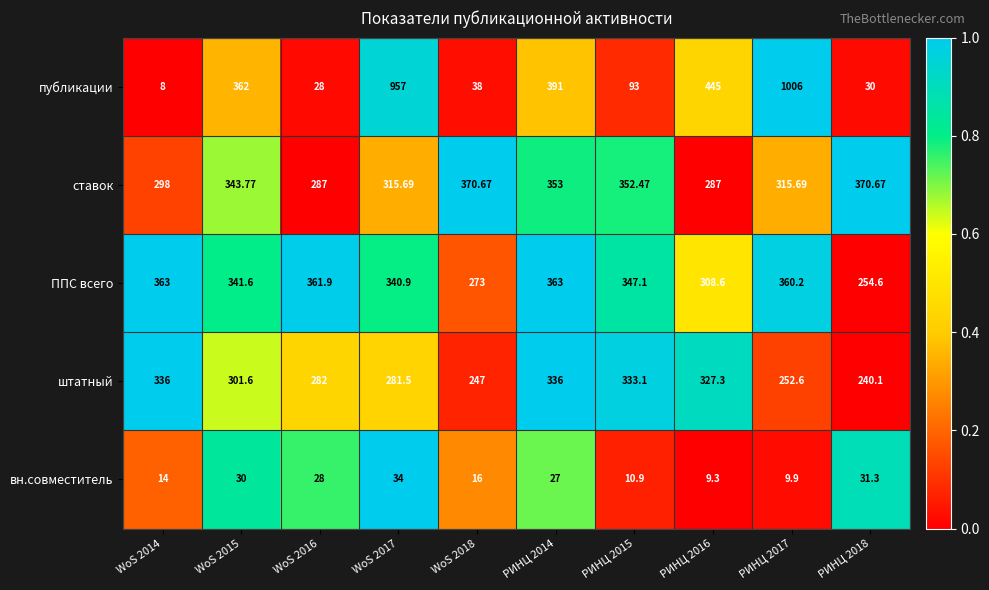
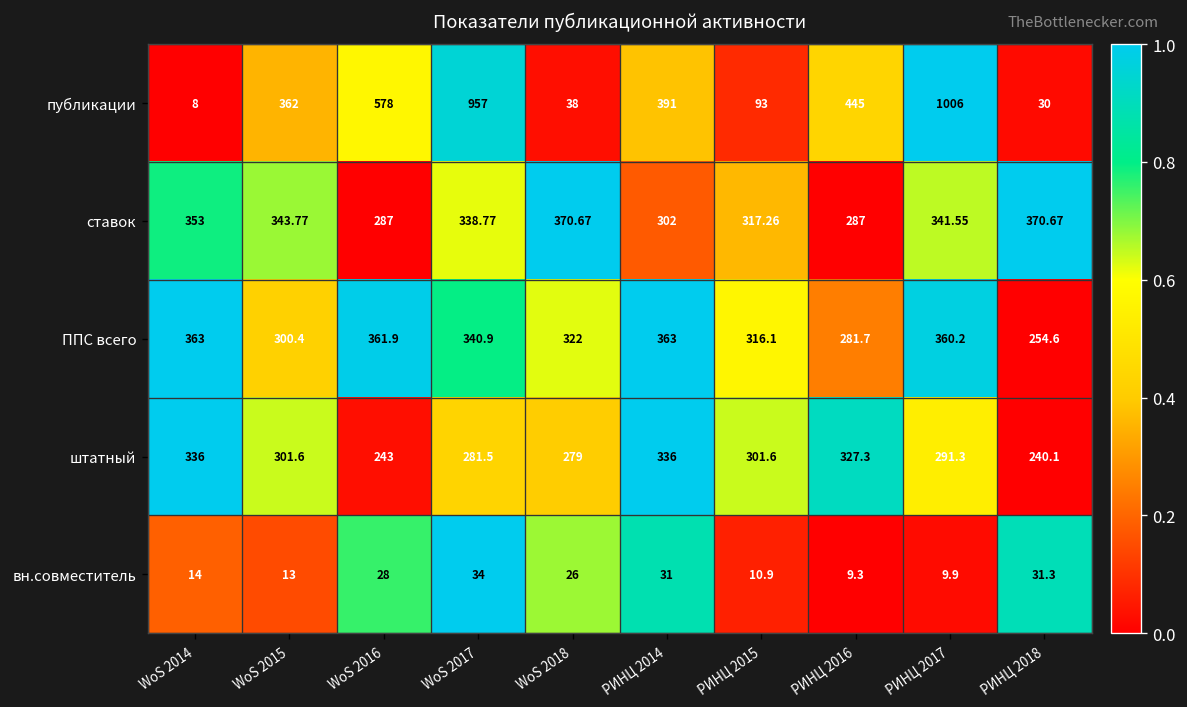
  {
    "публикации": {
      "WoS 2014": 8,
      "WoS 2015": 362,
-     "WoS 2016": 28,
+     "WoS 2016": 578,
      "WoS 2017": 957,
      "WoS 2018": 38,
      "РИНЦ 2014": 391,
      "РИНЦ 2015": 93,
      "РИНЦ 2016": 445,
      "РИНЦ 2017": 1006,
      "РИНЦ 2018": 30
    },
    "ставок": {
-     "WoS 2014": 298,
+     "WoS 2014": 353,
      "WoS 2015": 343.77,
      "WoS 2016": 287,
-     "WoS 2017": 315.69,
+     "WoS 2017": 338.77,
      "WoS 2018": 370.67,
-     "РИНЦ 2014": 353,
-     "РИНЦ 2015": 352.47,
+     "РИНЦ 2014": 302,
+     "РИНЦ 2015": 317.26,
      "РИНЦ 2016": 287,
-     "РИНЦ 2017": 315.69,
+     "РИНЦ 2017": 341.55,
      "РИНЦ 2018": 370.67
    },
    "ППС всего": {
      "WoS 2014": 363,
-     "WoS 2015": 341.6,
+     "WoS 2015": 300.4,
      "WoS 2016": 361.9,
      "WoS 2017": 340.9,
-     "WoS 2018": 273,
+     "WoS 2018": 322,
      "РИНЦ 2014": 363,
-     "РИНЦ 2015": 347.1,
-     "РИНЦ 2016": 308.6,
+     "РИНЦ 2015": 316.1,
+     "РИНЦ 2016": 281.7,
      "РИНЦ 2017": 360.2,
      "РИНЦ 2018": 254.6
    },
    "штатный": {
      "WoS 2014": 336,
      "WoS 2015": 301.6,
-     "WoS 2016": 282,
+     "WoS 2016": 243,
      "WoS 2017": 281.5,
-     "WoS 2018": 247,
+     "WoS 2018": 279,
      "РИНЦ 2014": 336,
-     "РИНЦ 2015": 333.1,
+     "РИНЦ 2015": 301.6,
      "РИНЦ 2016": 327.3,
-     "РИНЦ 2017": 252.6,
+     "РИНЦ 2017": 291.3,
      "РИНЦ 2018": 240.1
    },
    "вн.совместитель": {
      "WoS 2014": 14,
-     "WoS 2015": 30,
+     "WoS 2015": 13,
      "WoS 2016": 28,
      "WoS 2017": 34,
-     "WoS 2018": 16,
-     "РИНЦ 2014": 27,
+     "WoS 2018": 26,
+     "РИНЦ 2014": 31,
      "РИНЦ 2015": 10.9,
      "РИНЦ 2016": 9.3,
      "РИНЦ 2017": 9.9,
      "РИНЦ 2018": 31.3
    }
  }
